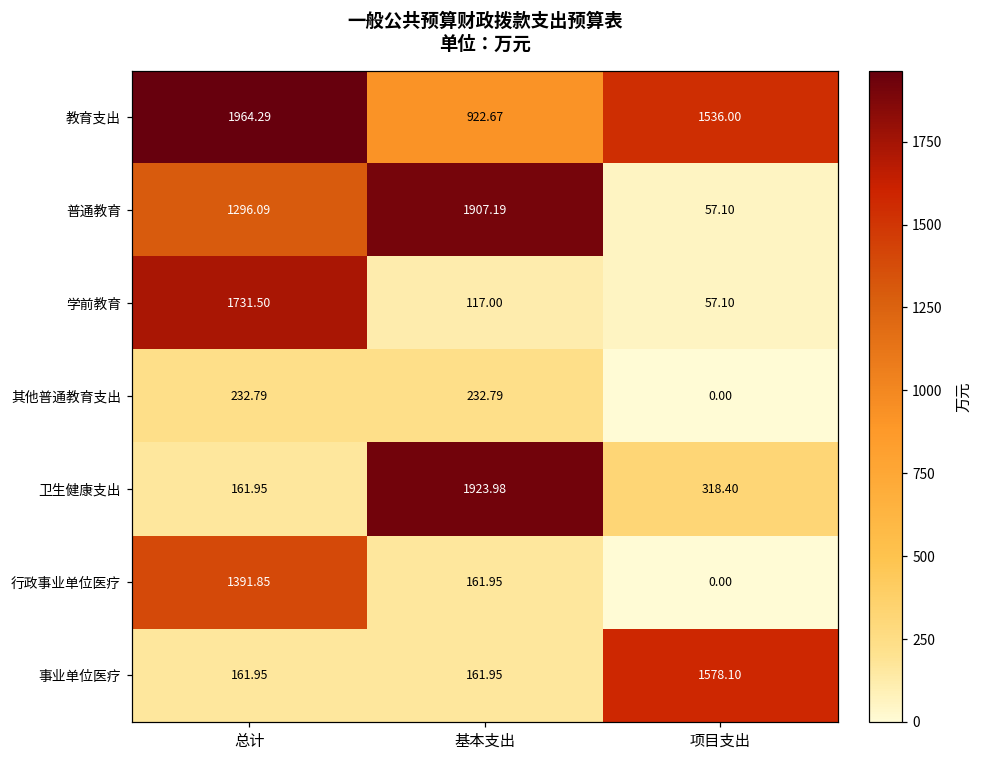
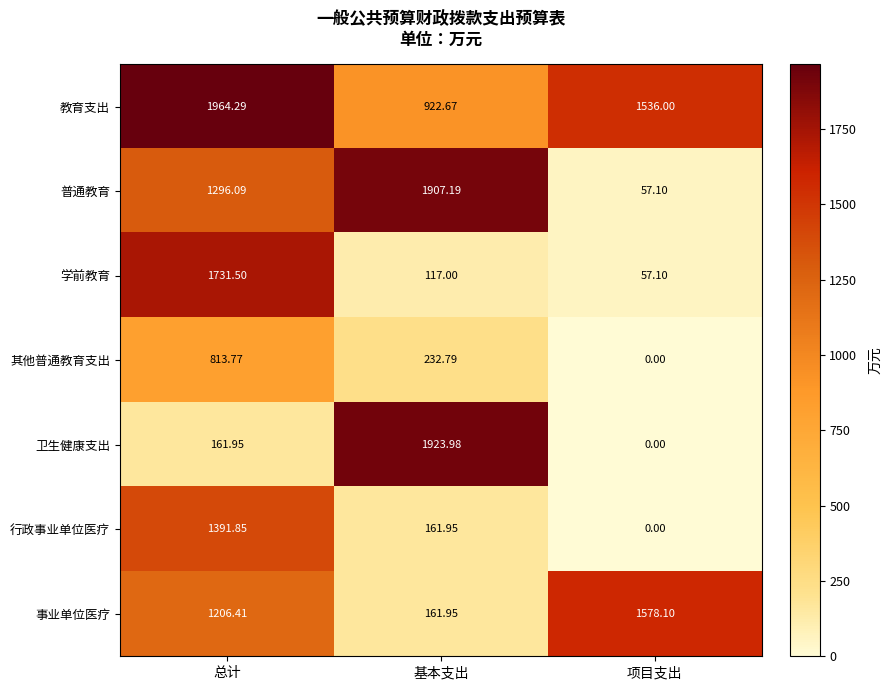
  {
    "教育支出": {
      "总计": 1964.29,
      "基本支出": 922.67,
      "项目支出": 1536.00
    },
    "普通教育": {
      "总计": 1296.09,
      "基本支出": 1907.19,
      "项目支出": 57.10
    },
    "学前教育": {
      "总计": 1731.50,
      "基本支出": 117.00,
      "项目支出": 57.10
    },
    "其他普通教育支出": {
-     "总计": 232.79,
+     "总计": 813.77,
      "基本支出": 232.79,
      "项目支出": 0.00
    },
    "卫生健康支出": {
      "总计": 161.95,
      "基本支出": 1923.98,
-     "项目支出": 318.40
+     "项目支出": 0.00
    },
    "行政事业单位医疗": {
      "总计": 1391.85,
      "基本支出": 161.95,
      "项目支出": 0.00
    },
    "事业单位医疗": {
-     "总计": 161.95,
+     "总计": 1206.41,
      "基本支出": 161.95,
      "项目支出": 1578.10
    }
  }
